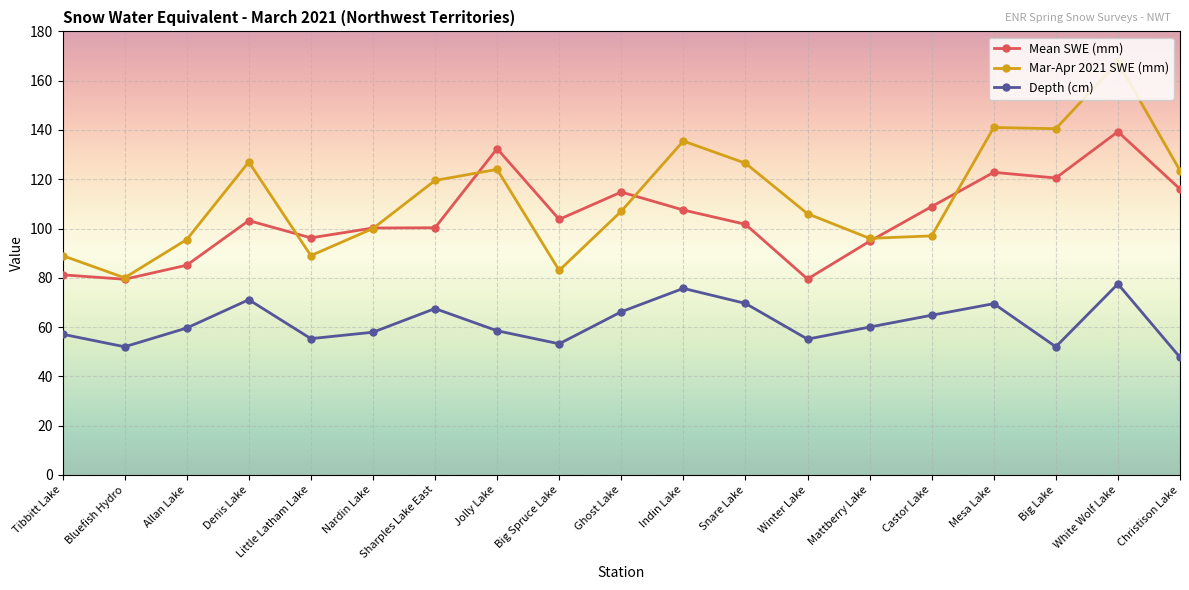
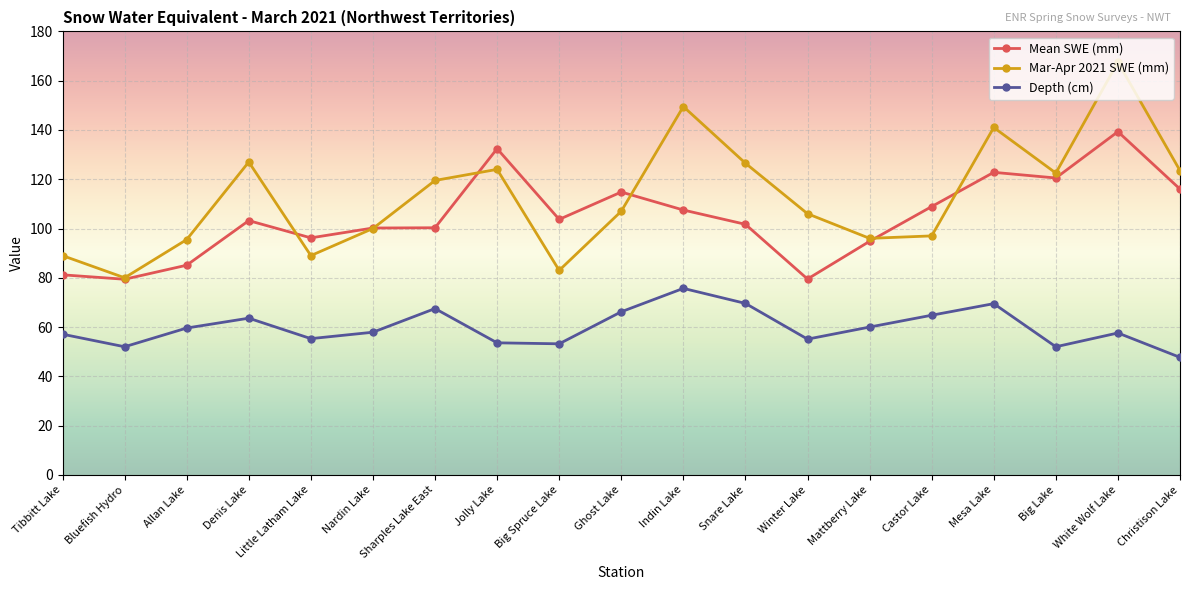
  {
    "Mean SWE (mm)": {
      "Tibbitt Lake": 81,
      "Allan Lake": 85,
      "Denis Lake": 103,
      "Little Latham Lake": 96,
      "Sharples Lake East": 100,
      "Jolly Lake": 132,
      "Big Spruce Lake": 104,
      "Ghost Lake": 115,
      "Indin Lake": 108,
      "Snare Lake": 102,
      "Winter Lake": 80,
      "Mattberry Lake": 95,
      "Castor Lake": 109,
      "Mesa Lake": 123,
      "Big Lake": 121,
      "White Wolf Lake": 139,
      "Christison Lake": 116
    },
    "Mar-Apr 2021 SWE (mm)": {
      "Tibbitt Lake": 89,
      "Allan Lake": 96,
      "Denis Lake": 127,
      "Little Latham Lake": 89,
      "Sharples Lake East": 120,
      "Jolly Lake": 124,
      "Big Spruce Lake": 83,
      "Ghost Lake": 107,
-     "Indin Lake": 136,
+     "Indin Lake": 150,
      "Snare Lake": 127,
      "Winter Lake": 106,
      "Mattberry Lake": 96,
      "Castor Lake": 97,
      "Mesa Lake": 141,
-     "Big Lake": 141,
+     "Big Lake": 123,
      "Christison Lake": 124
    },
    "Depth (cm)": {
      "Tibbitt Lake": 57,
      "Bluefish Hydro": 52,
      "Allan Lake": 60,
-     "Denis Lake": 71,
+     "Denis Lake": 64,
      "Little Latham Lake": 55,
      "Nardin Lake": 58,
      "Sharples Lake East": 68,
-     "Jolly Lake": 59,
+     "Jolly Lake": 54,
      "Big Spruce Lake": 53,
      "Ghost Lake": 66,
      "Indin Lake": 76,
      "Snare Lake": 70,
      "Winter Lake": 55,
      "Mattberry Lake": 60,
      "Castor Lake": 65,
      "Mesa Lake": 70,
      "Big Lake": 52,
-     "White Wolf Lake": 78,
+     "White Wolf Lake": 58,
      "Christison Lake": 48
    }
  }
